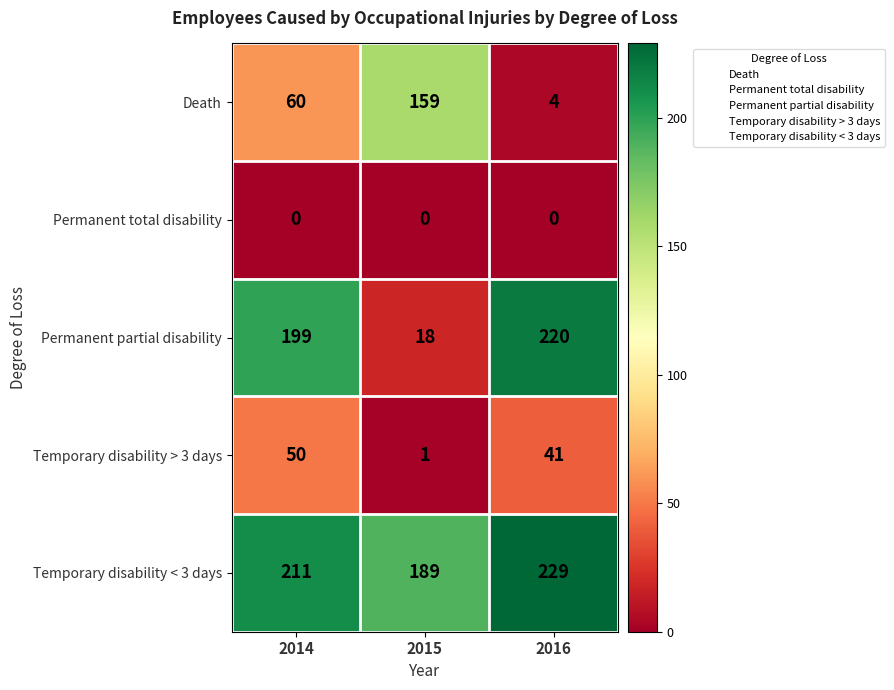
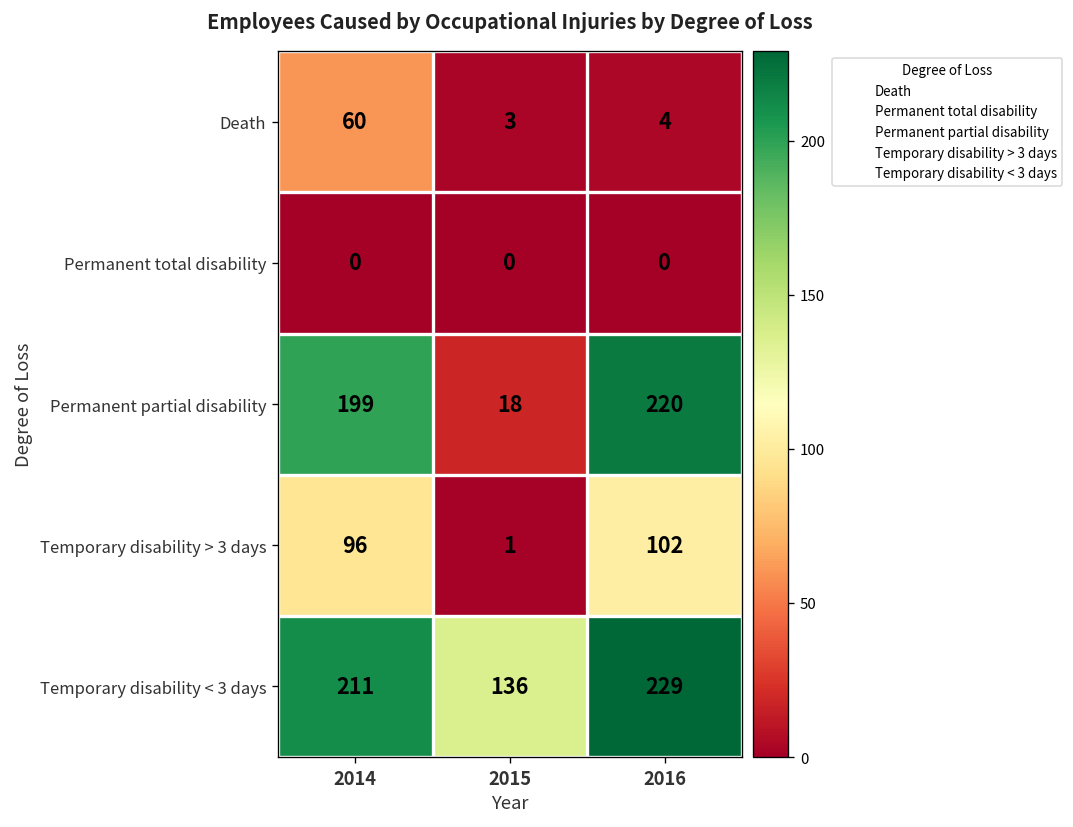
  {
    "Death": {
      "2014": 60,
-     "2015": 159,
+     "2015": 3,
      "2016": 4
    },
    "Permanent total disability": {
      "2014": 0,
      "2015": 0,
      "2016": 0
    },
    "Permanent partial disability": {
      "2014": 199,
      "2015": 18,
      "2016": 220
    },
    "Temporary disability > 3 days": {
-     "2014": 50,
+     "2014": 96,
      "2015": 1,
-     "2016": 41
+     "2016": 102
    },
    "Temporary disability < 3 days": {
      "2014": 211,
-     "2015": 189,
+     "2015": 136,
      "2016": 229
    }
  }
